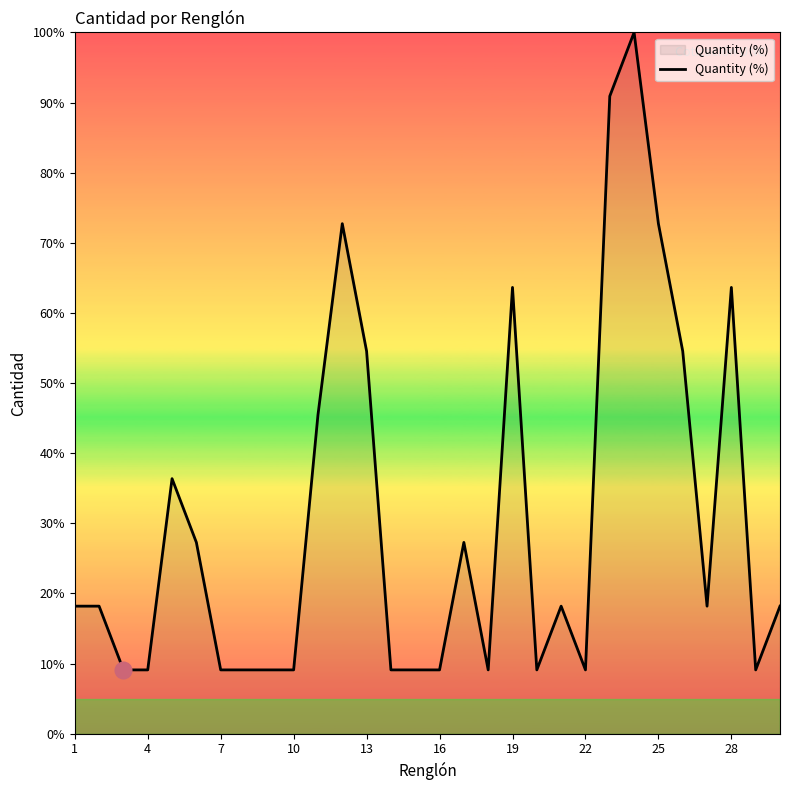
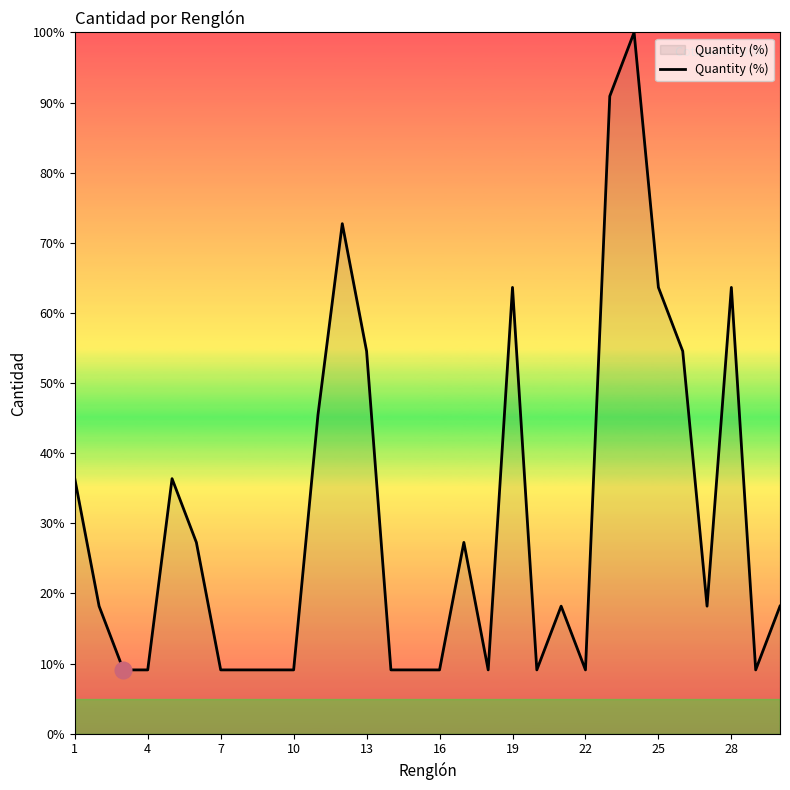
  {
    "Quantity (%)": {
-     "1": "18%",
+     "1": "36%",
      "4": "9%",
      "7": "9%",
      "10": "9%",
      "13": "55%",
      "16": "9%",
      "19": "64%",
      "22": "9%",
-     "25": "73%",
+     "25": "64%",
      "28": "64%"
    }
  }
